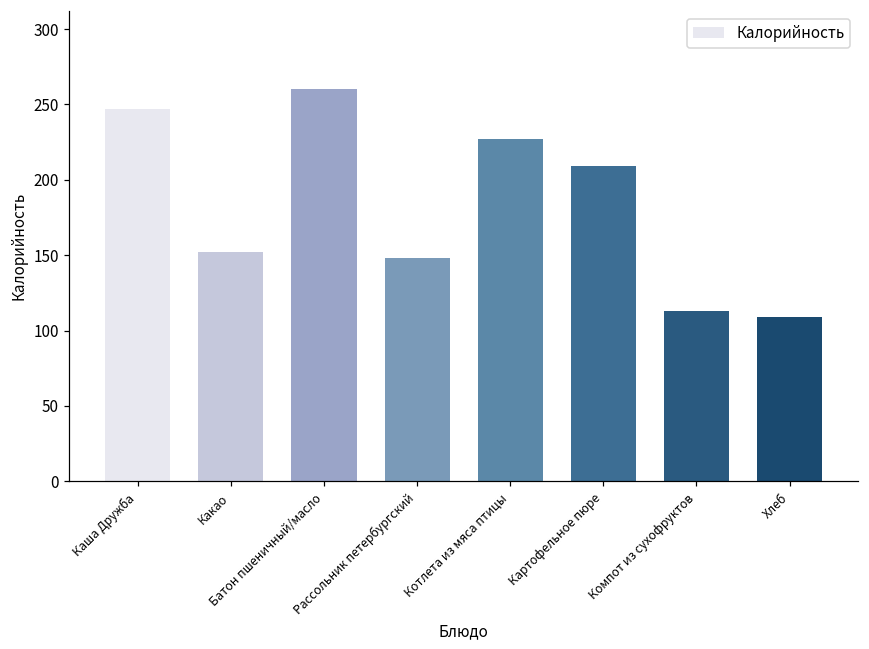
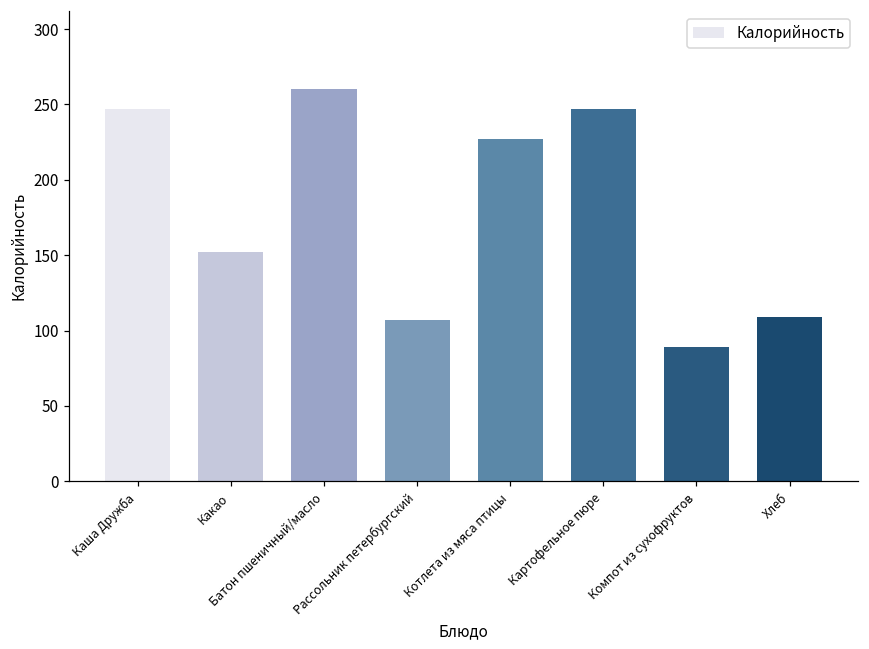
  {
    "Каша Дружба": 247,
    "Какао": 152,
    "Батон пшеничный/масло": 260,
-   "Рассольник петербургский": 148,
+   "Рассольник петербургский": 107,
    "Котлета из мяса птицы": 227,
-   "Картофельное пюре": 209,
-   "Компот из сухофруктов": 113,
+   "Картофельное пюре": 247,
+   "Компот из сухофруктов": 89,
    "Хлеб": 109
  }
